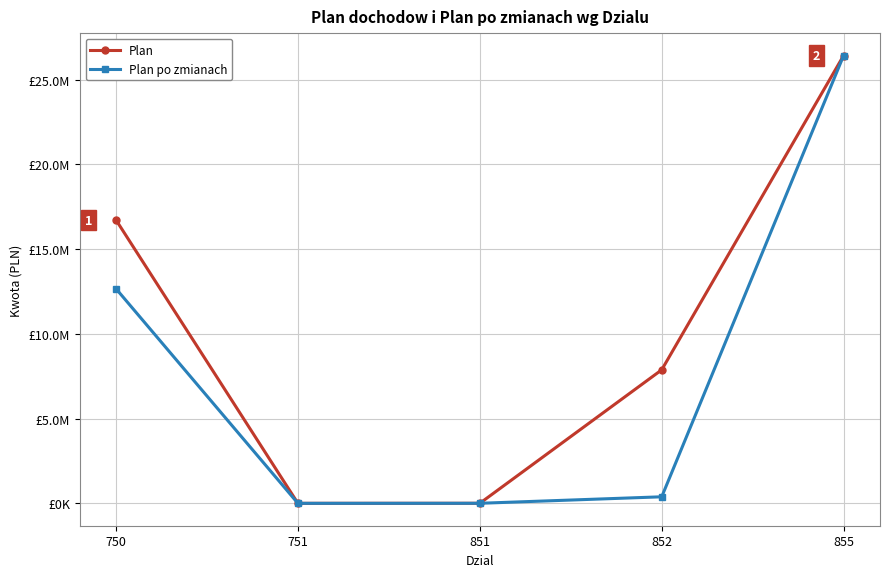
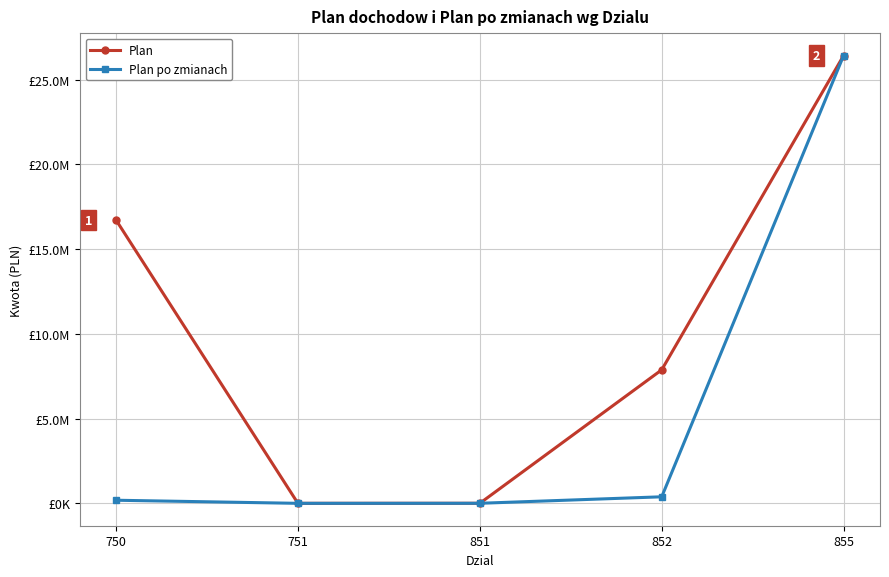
  {
    "Plan": {
      "852": "£7900000"
    },
    "Plan po zmianach": {
-     "750": "£12700000",
+     "750": "£200000",
      "852": "£400000"
    }
  }
